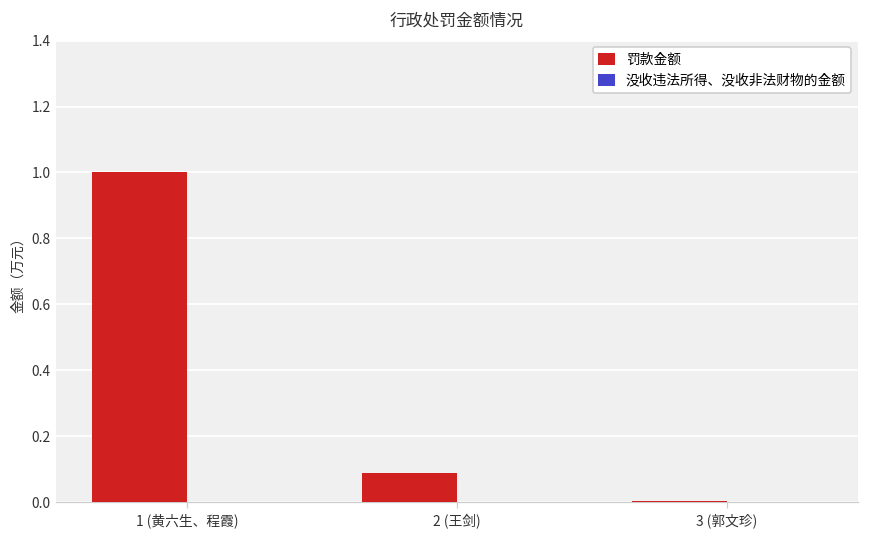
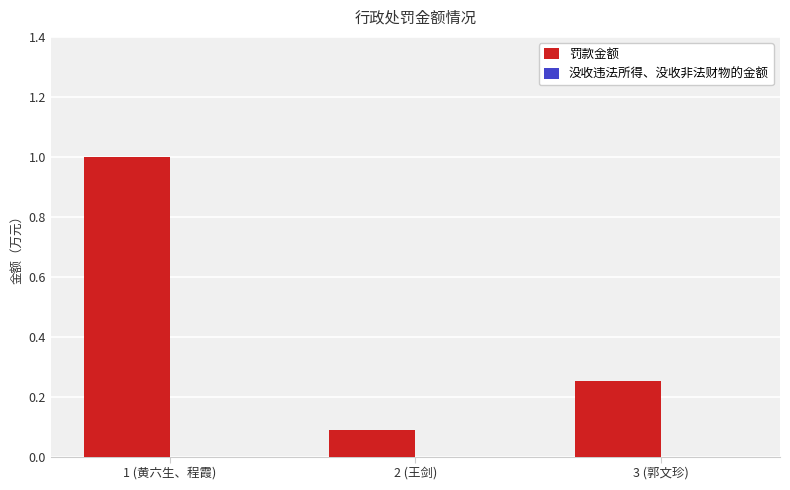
  {
    "罚款金额": {
      "1 (黄六生、程霞)": 1.00,
      "2 (王剑)": 0.09,
-     "3 (郭文珍)": 0.01
+     "3 (郭文珍)": 0.25
    },
    "没收违法所得、没收非法财物的金额": {
      "1 (黄六生、程霞)": 0.00,
      "2 (王剑)": 0.00,
      "3 (郭文珍)": 0.00
    }
  }
